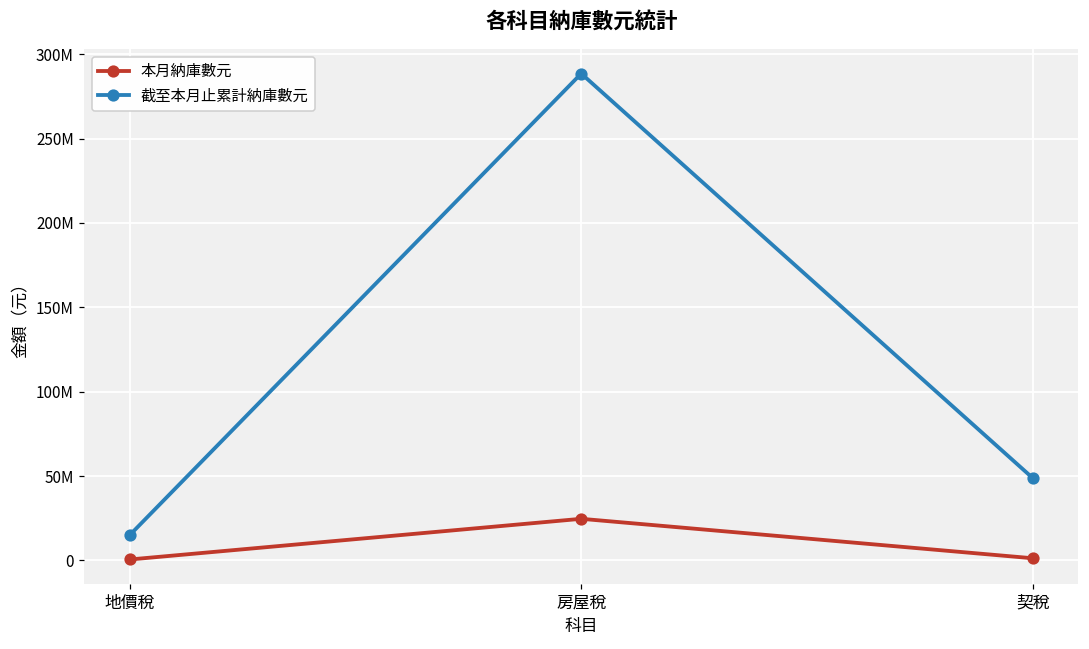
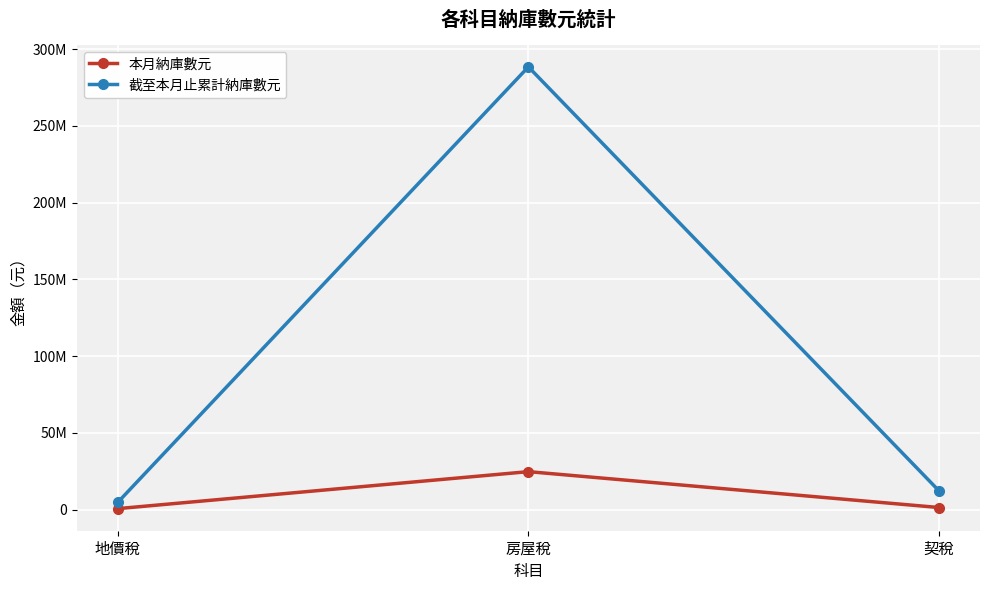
  {
    "本月納庫數元": {
      "地價稅": 1000000,
      "房屋稅": 25000000,
      "契稅": 1000000
    },
    "截至本月止累計納庫數元": {
-     "地價稅": 15000000,
+     "地價稅": 5000000,
      "房屋稅": 288000000,
-     "契稅": 49000000
+     "契稅": 12000000
    }
  }
